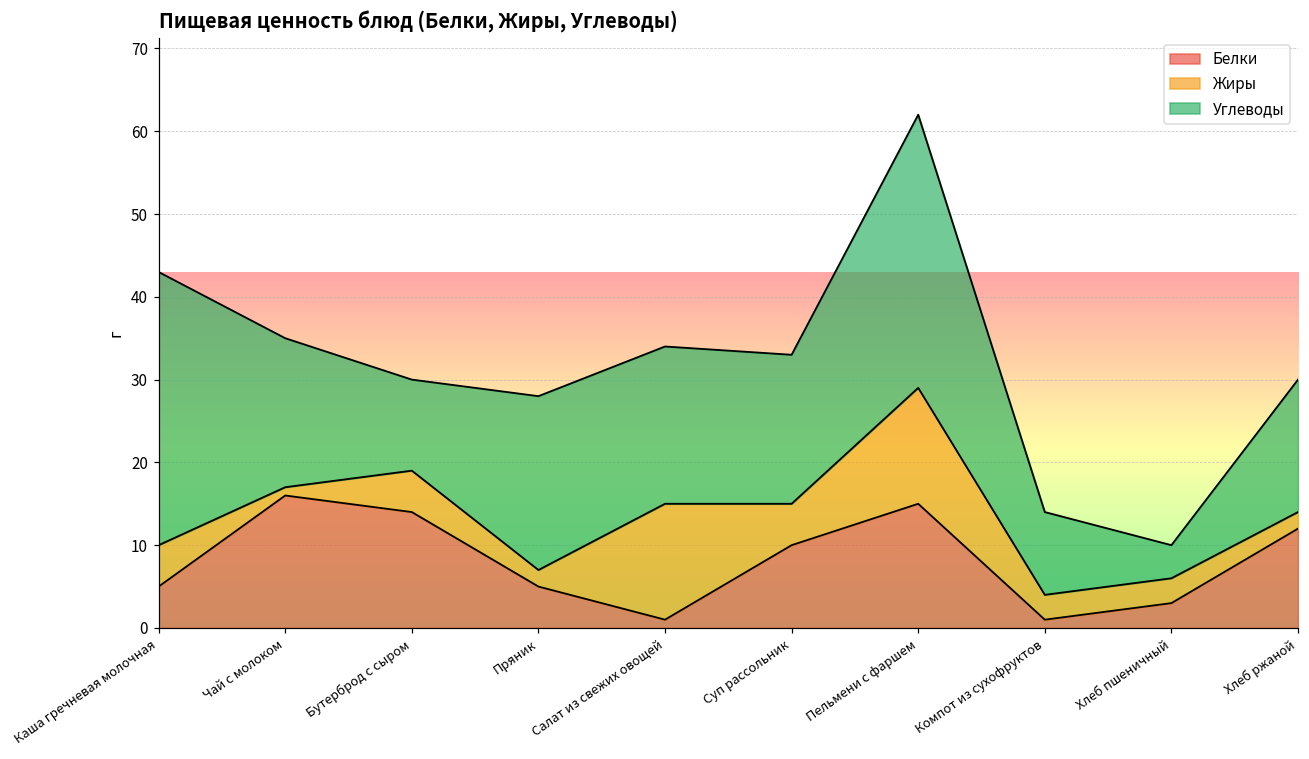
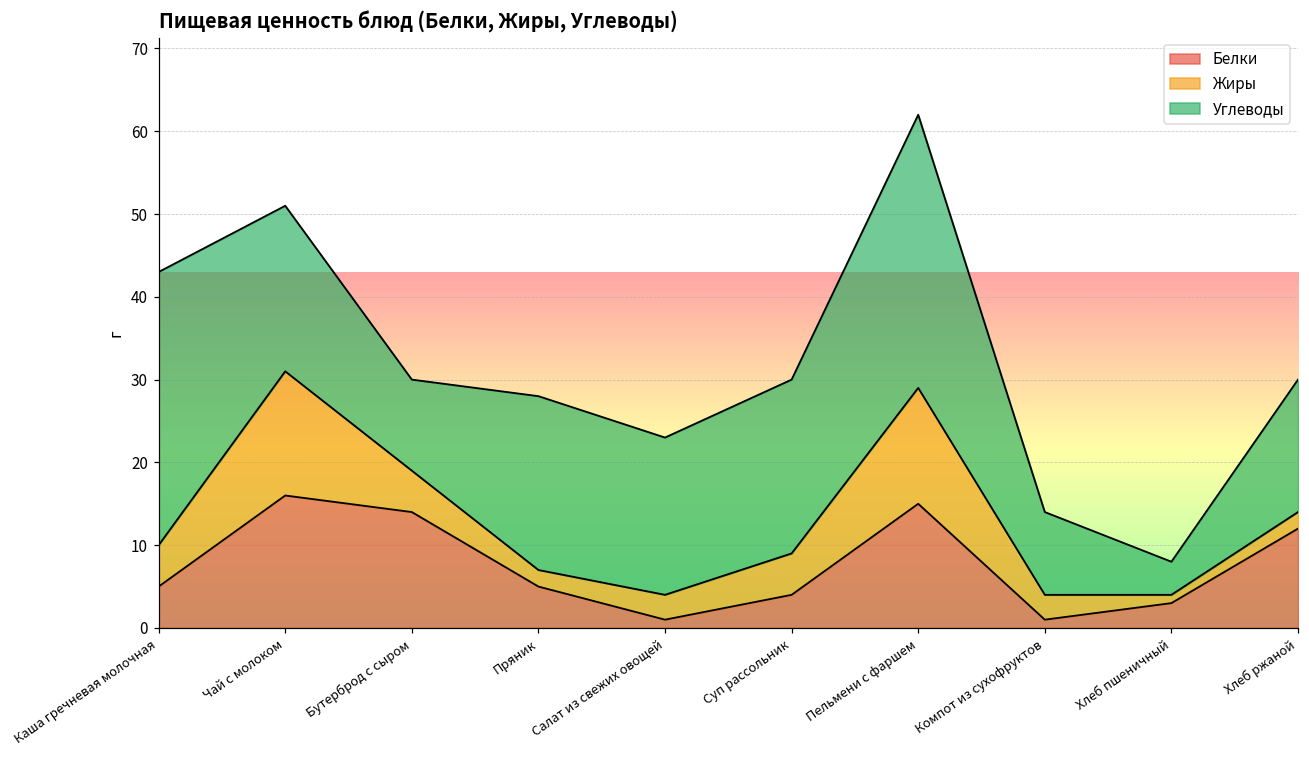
  {
    "Белки": {
      "Каша гречневая молочная": 5,
      "Чай с молоком": 16,
      "Бутерброд с сыром": 14,
      "Пряник": 5,
      "Салат из свежих овощей": 1,
-     "Суп рассольник": 10,
+     "Суп рассольник": 4,
      "Пельмени с фаршем": 15,
      "Компот из сухофруктов": 1,
      "Хлеб пшеничный": 3,
      "Хлеб ржаной": 12
    },
    "Жиры": {
      "Каша гречневая молочная": 5,
-     "Чай с молоком": 1,
+     "Чай с молоком": 15,
      "Бутерброд с сыром": 5,
      "Пряник": 2,
-     "Салат из свежих овощей": 14,
+     "Салат из свежих овощей": 3,
      "Суп рассольник": 5,
      "Пельмени с фаршем": 14,
      "Компот из сухофруктов": 3,
-     "Хлеб пшеничный": 3,
+     "Хлеб пшеничный": 1,
      "Хлеб ржаной": 2
    },
    "Углеводы": {
      "Каша гречневая молочная": 33,
-     "Чай с молоком": 18,
+     "Чай с молоком": 20,
      "Бутерброд с сыром": 11,
      "Пряник": 21,
      "Салат из свежих овощей": 19,
-     "Суп рассольник": 18,
+     "Суп рассольник": 21,
      "Пельмени с фаршем": 33,
      "Компот из сухофруктов": 10,
      "Хлеб пшеничный": 4,
      "Хлеб ржаной": 16
    }
  }
